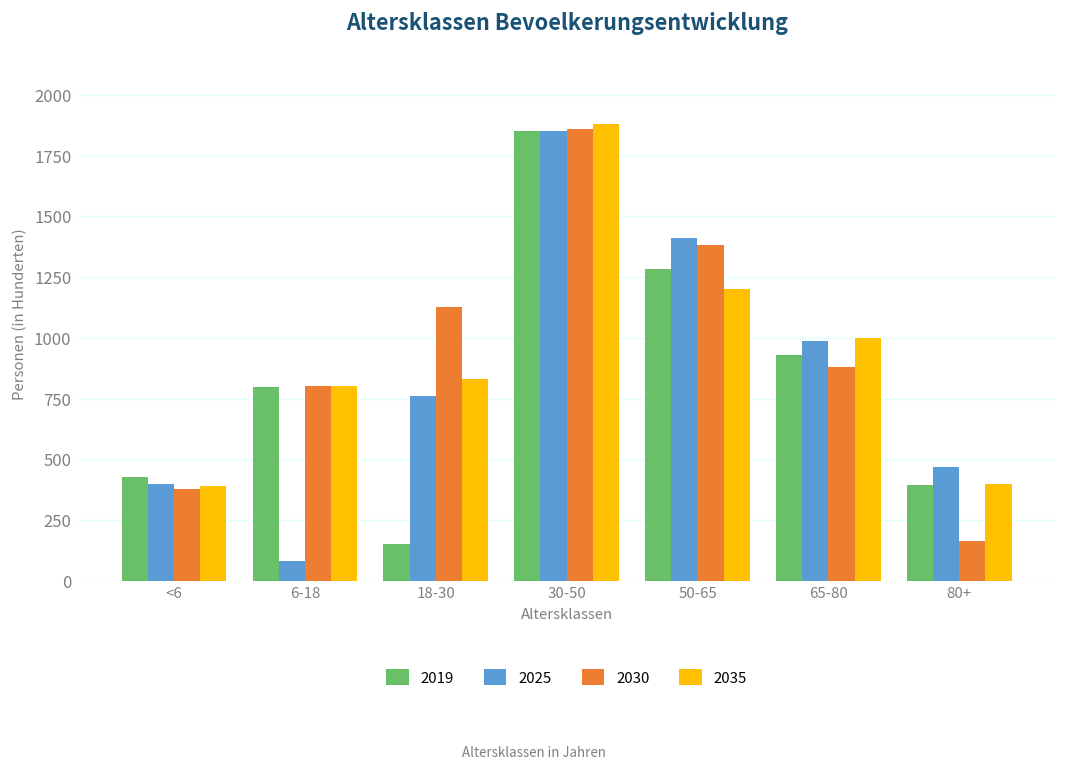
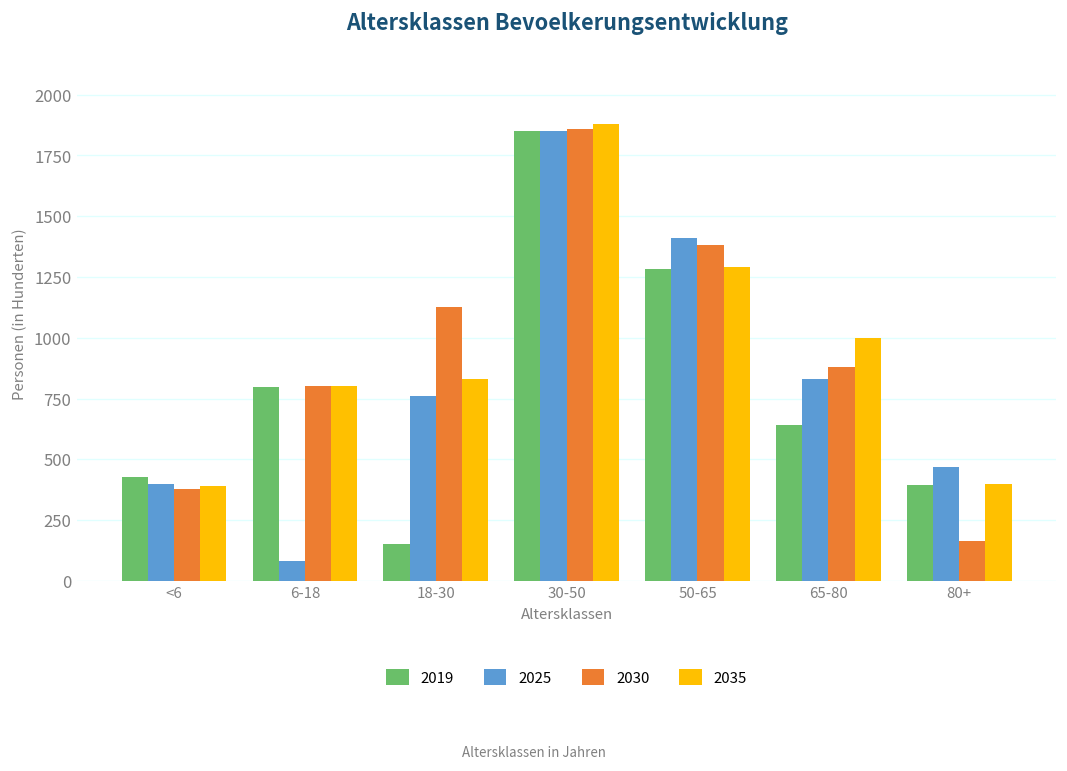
  {
    "2019": {
      "<6": 430,
      "6-18": 800,
      "18-30": 150,
      "30-50": 1850,
      "50-65": 1280,
-     "65-80": 930,
+     "65-80": 640,
      "80+": 390
    },
    "2025": {
      "<6": 400,
      "6-18": 80,
      "18-30": 760,
      "30-50": 1850,
      "50-65": 1410,
-     "65-80": 990,
+     "65-80": 830,
      "80+": 470
    },
    "2030": {
      "<6": 380,
      "6-18": 800,
      "18-30": 1130,
      "30-50": 1860,
      "50-65": 1380,
      "65-80": 880,
      "80+": 160
    },
    "2035": {
      "<6": 390,
      "6-18": 800,
      "18-30": 830,
      "30-50": 1880,
-     "50-65": 1200,
+     "50-65": 1290,
      "65-80": 1000,
      "80+": 400
    }
  }
